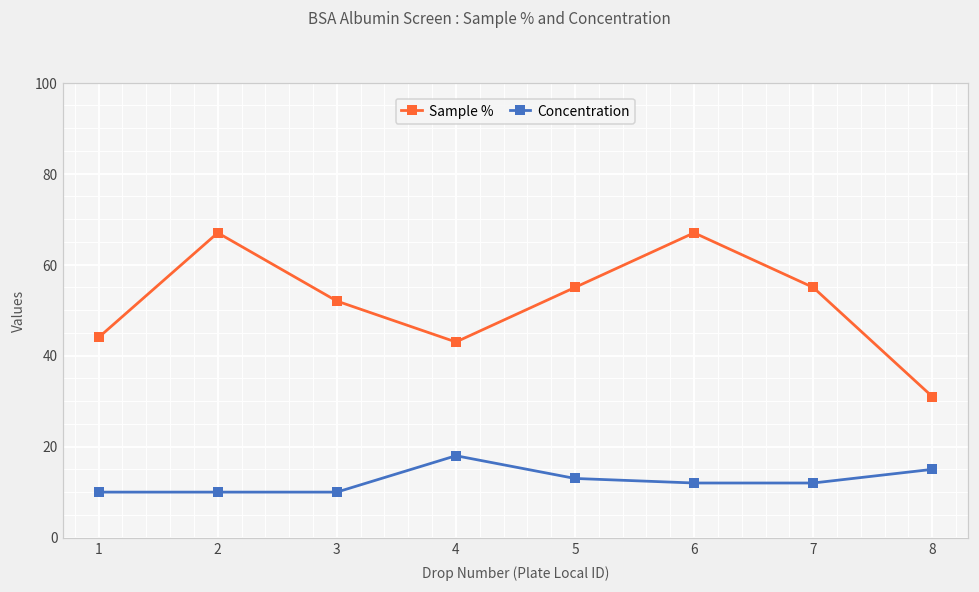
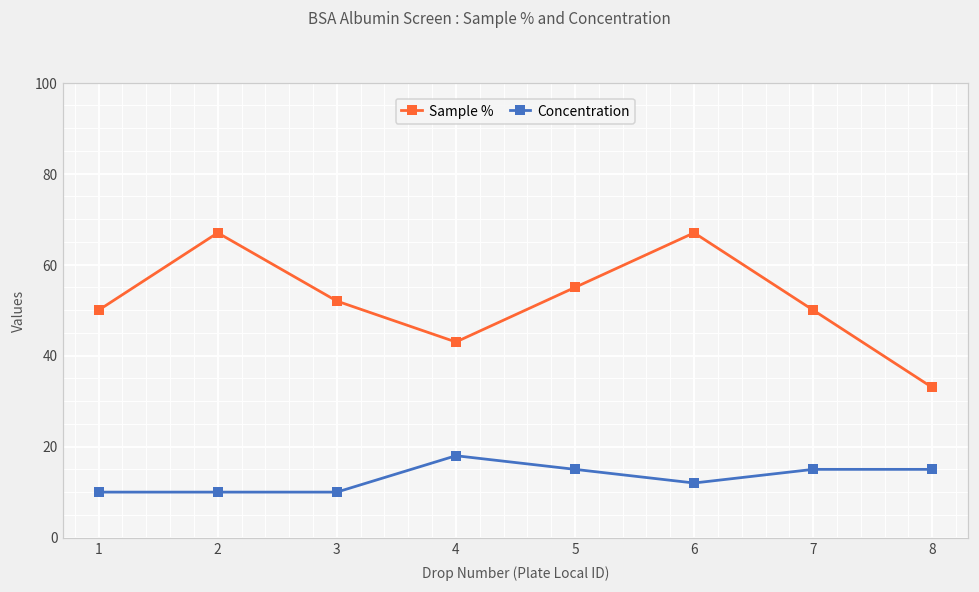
  {
    "Sample %": {
-     "1": 44,
+     "1": 50,
      "2": 67,
      "3": 52,
      "4": 43,
      "5": 55,
      "6": 67,
-     "7": 55,
-     "8": 31
+     "7": 50,
+     "8": 33
    },
    "Concentration": {
      "1": 10,
      "2": 10,
      "3": 10,
      "4": 18,
-     "5": 13,
+     "5": 15,
      "6": 12,
-     "7": 12,
+     "7": 15,
      "8": 15
    }
  }
